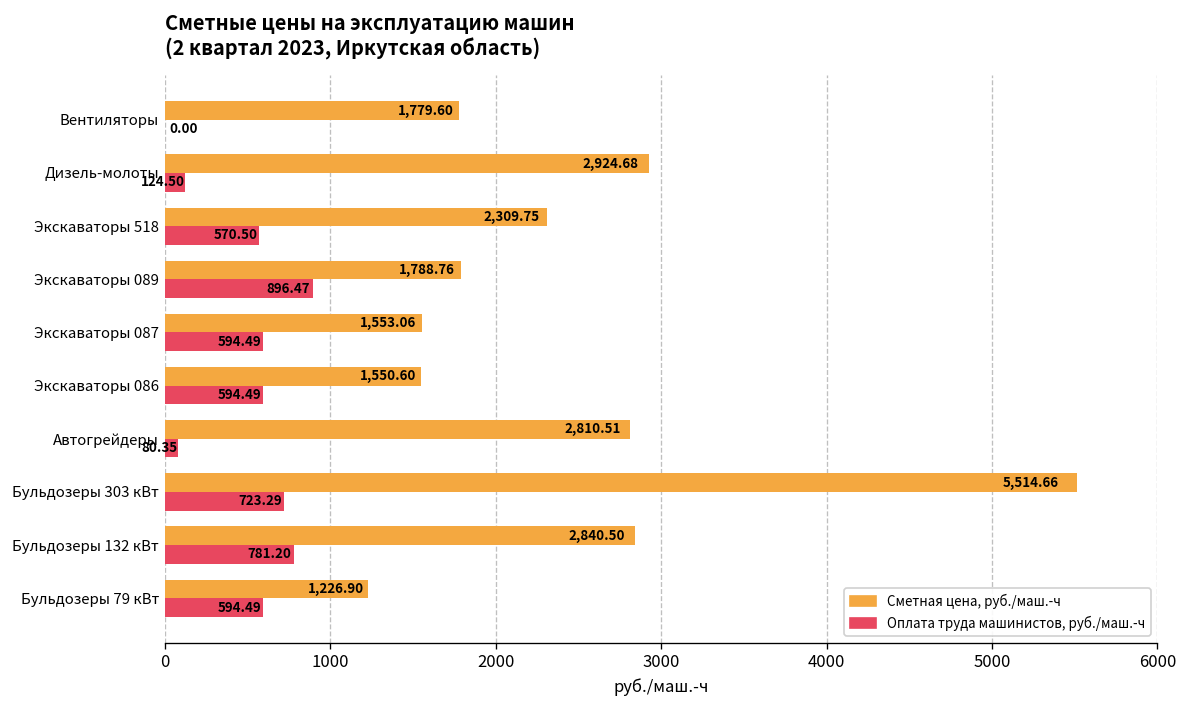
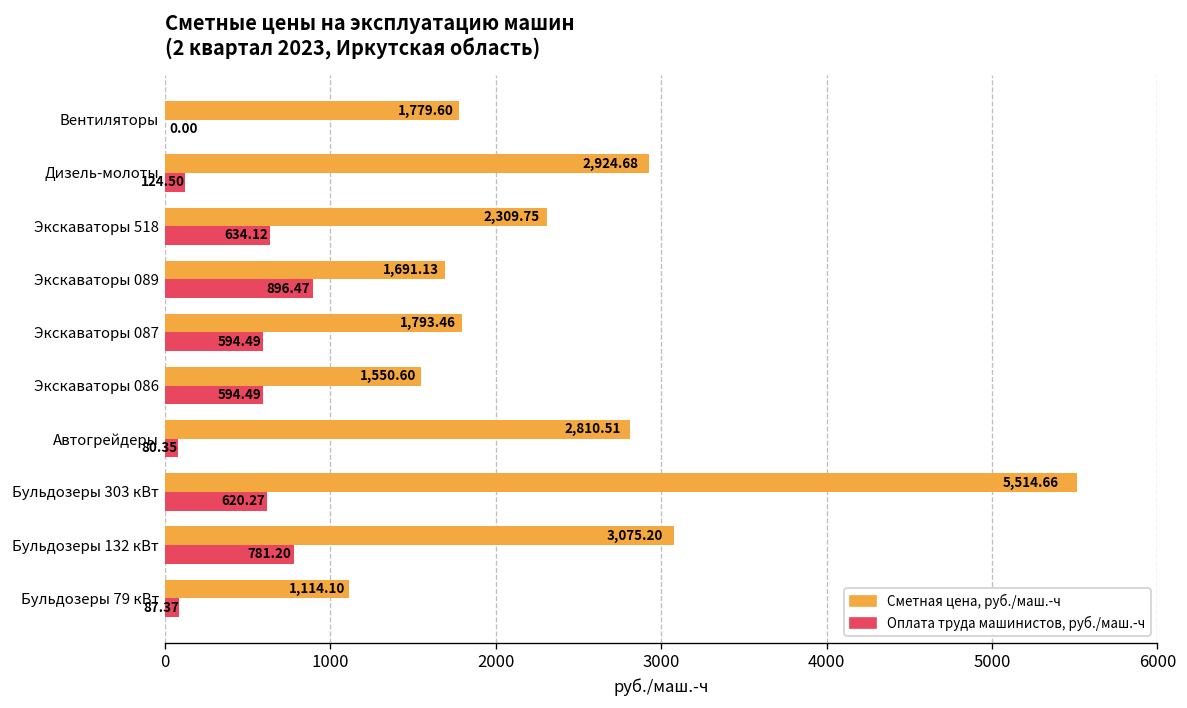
  {
    "Сметная цена, руб./маш.-ч": {
      "Вентиляторы": "1,779.60",
      "Дизель-молоты": "2,924.68",
      "Экскаваторы 518": "2,309.75",
-     "Экскаваторы 089": "1,788.76",
-     "Экскаваторы 087": "1,553.06",
+     "Экскаваторы 089": "1,691.13",
+     "Экскаваторы 087": "1,793.46",
      "Экскаваторы 086": "1,550.60",
      "Автогрейдеры": "2,810.51",
      "Бульдозеры 303 кВт": "5,514.66",
-     "Бульдозеры 132 кВт": "2,840.50",
-     "Бульдозеры 79 кВт": "1,226.90"
+     "Бульдозеры 132 кВт": "3,075.20",
+     "Бульдозеры 79 кВт": "1,114.10"
    },
    "Оплата труда машинистов, руб./маш.-ч": {
      "Вентиляторы": "0.00",
      "Дизель-молоты": "124.50",
-     "Экскаваторы 518": "570.50",
+     "Экскаваторы 518": "634.12",
      "Экскаваторы 089": "896.47",
      "Экскаваторы 087": "594.49",
      "Экскаваторы 086": "594.49",
      "Автогрейдеры": "80.35",
-     "Бульдозеры 303 кВт": "723.29",
+     "Бульдозеры 303 кВт": "620.27",
      "Бульдозеры 132 кВт": "781.20",
-     "Бульдозеры 79 кВт": "594.49"
+     "Бульдозеры 79 кВт": "87.37"
    }
  }
